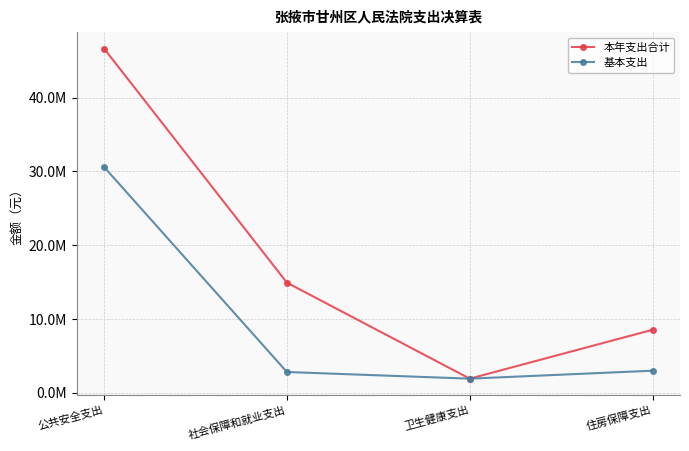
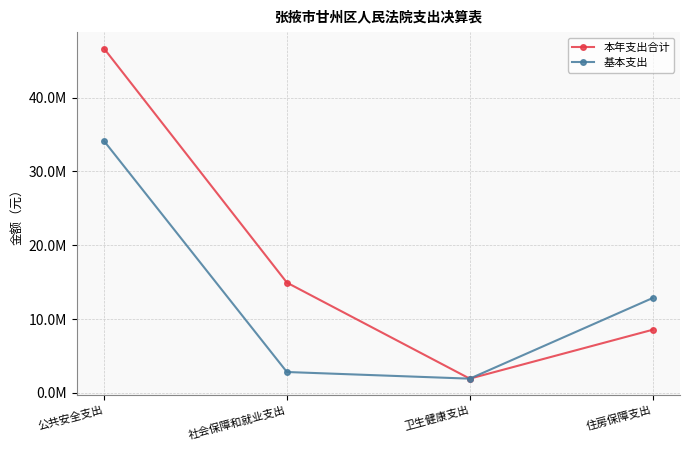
  {
    "本年支出合计": {
      "公共安全支出": 47000000,
      "社会保障和就业支出": 15000000,
      "住房保障支出": 9000000
    },
    "基本支出": {
-     "公共安全支出": 31000000,
+     "公共安全支出": 34000000,
      "社会保障和就业支出": 3000000,
-     "住房保障支出": 3000000
+     "住房保障支出": 13000000
    }
  }
